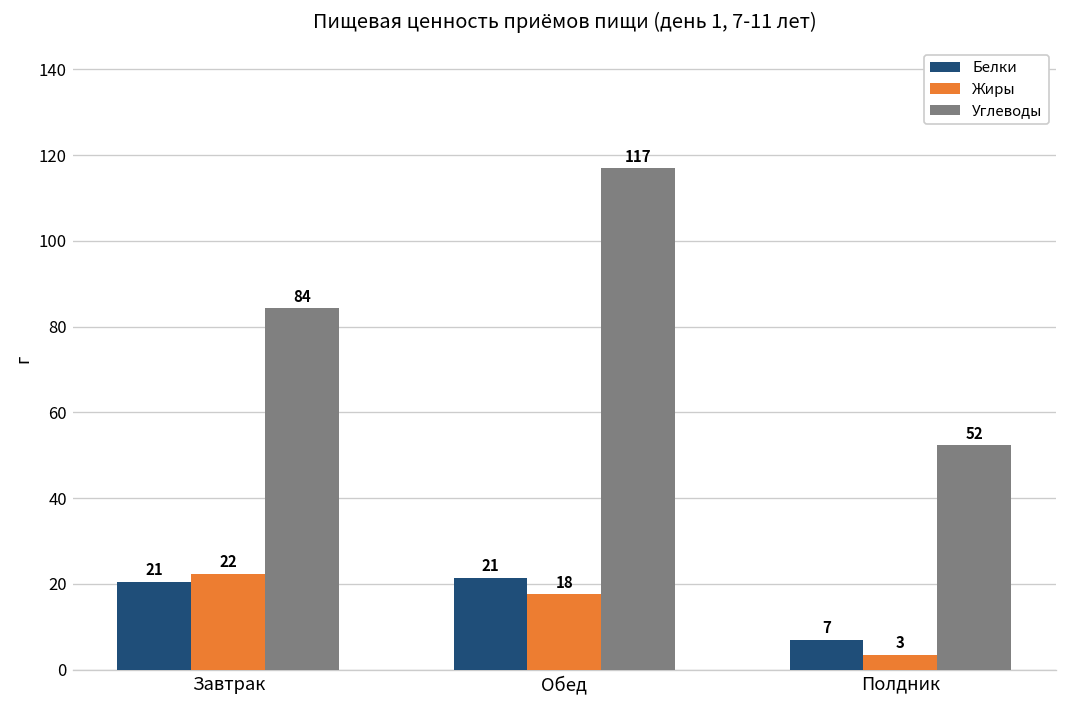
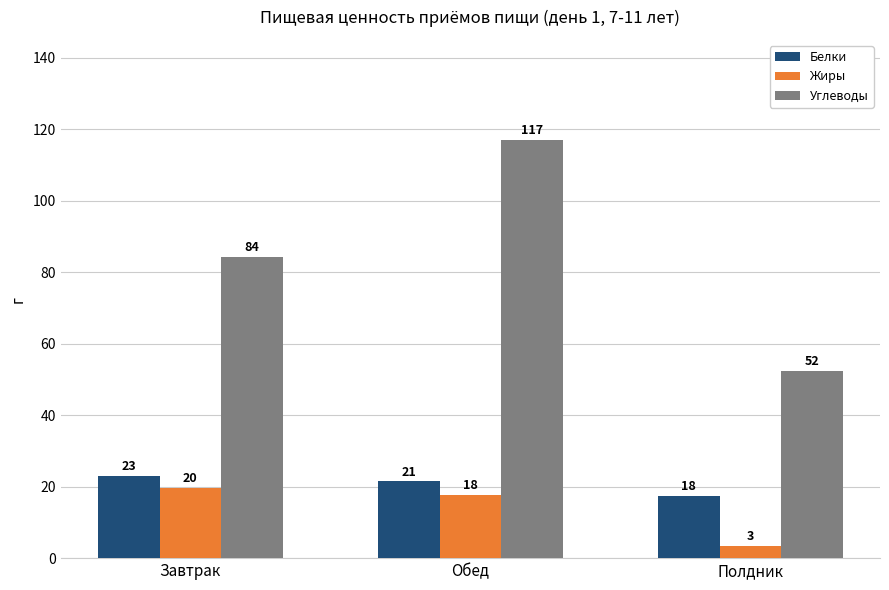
  {
    "Белки": {
-     "Завтрак": 21,
+     "Завтрак": 23,
      "Обед": 21,
-     "Полдник": 7
+     "Полдник": 18
    },
    "Жиры": {
-     "Завтрак": 22,
+     "Завтрак": 20,
      "Обед": 18,
      "Полдник": 3
    },
    "Углеводы": {
      "Завтрак": 84,
      "Обед": 117,
      "Полдник": 52
    }
  }
